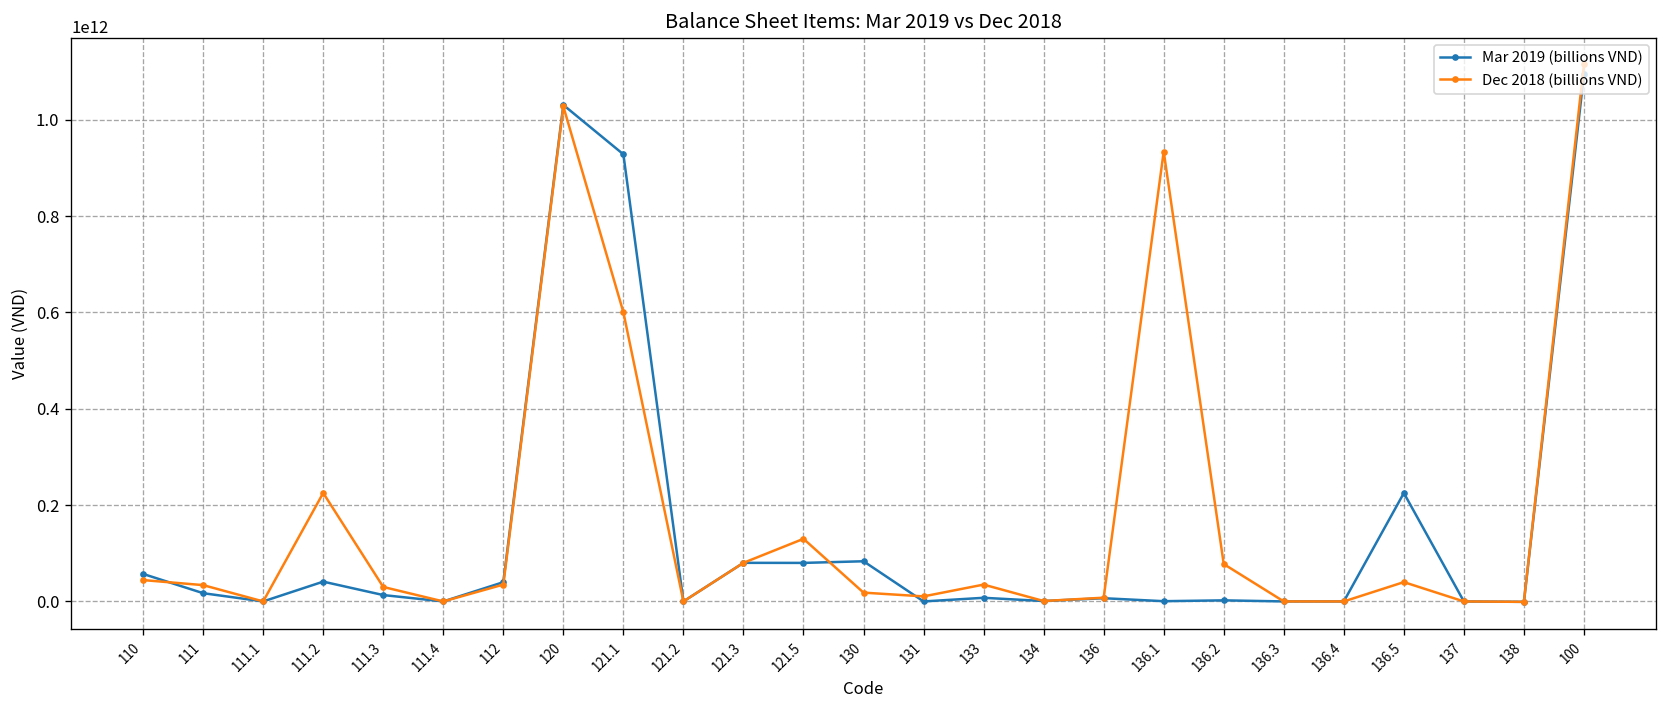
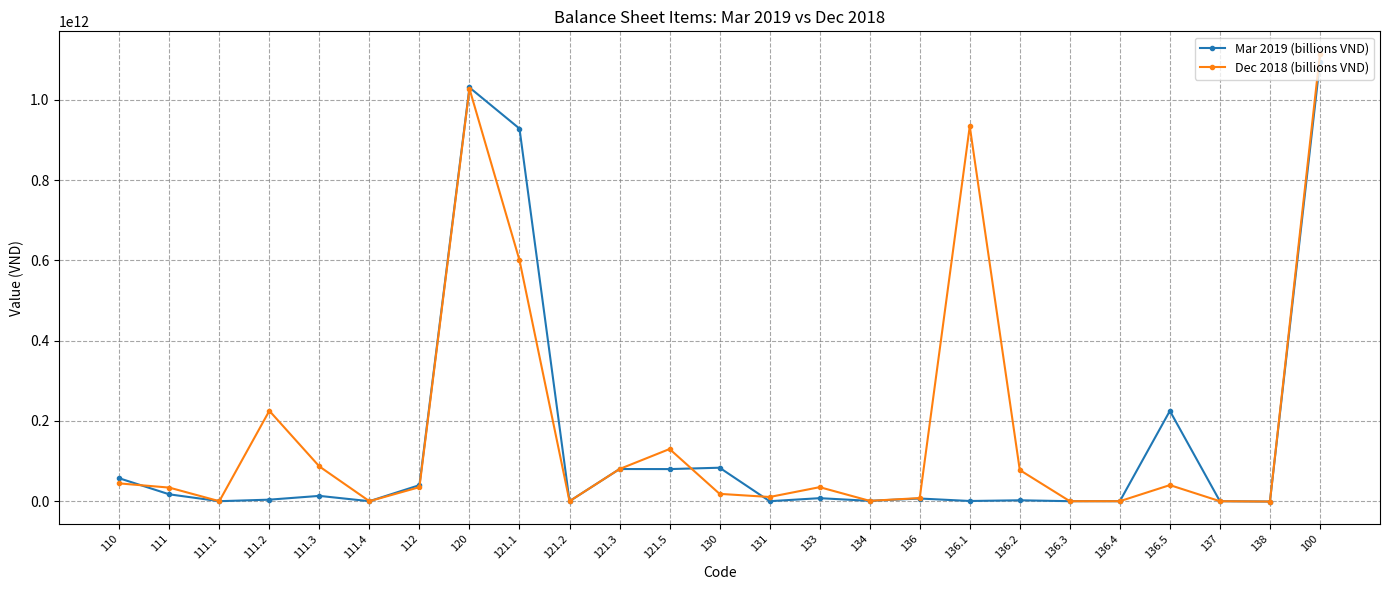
  {
    "Mar 2019 (billions VND)": {
      "110": 60000000000,
      "111": 20000000000,
-     "111.2": 40000000000,
+     "111.2": 0,
      "111.3": 10000000000,
      "121.1": 930000000000,
      "121.5": 80000000000,
      "130": 80000000000,
      "131": 0,
      "133": 10000000000,
      "136.1": 0,
      "136.2": 0,
      "136.5": 230000000000
    },
    "Dec 2018 (billions VND)": {
      "110": 40000000000,
      "111": 30000000000,
      "111.2": 230000000000,
-     "111.3": 30000000000,
+     "111.3": 90000000000,
      "121.1": 600000000000,
      "121.5": 130000000000,
      "130": 20000000000,
      "131": 10000000000,
      "133": 30000000000,
      "136.1": 930000000000,
      "136.2": 80000000000,
      "136.5": 40000000000
    }
  }
